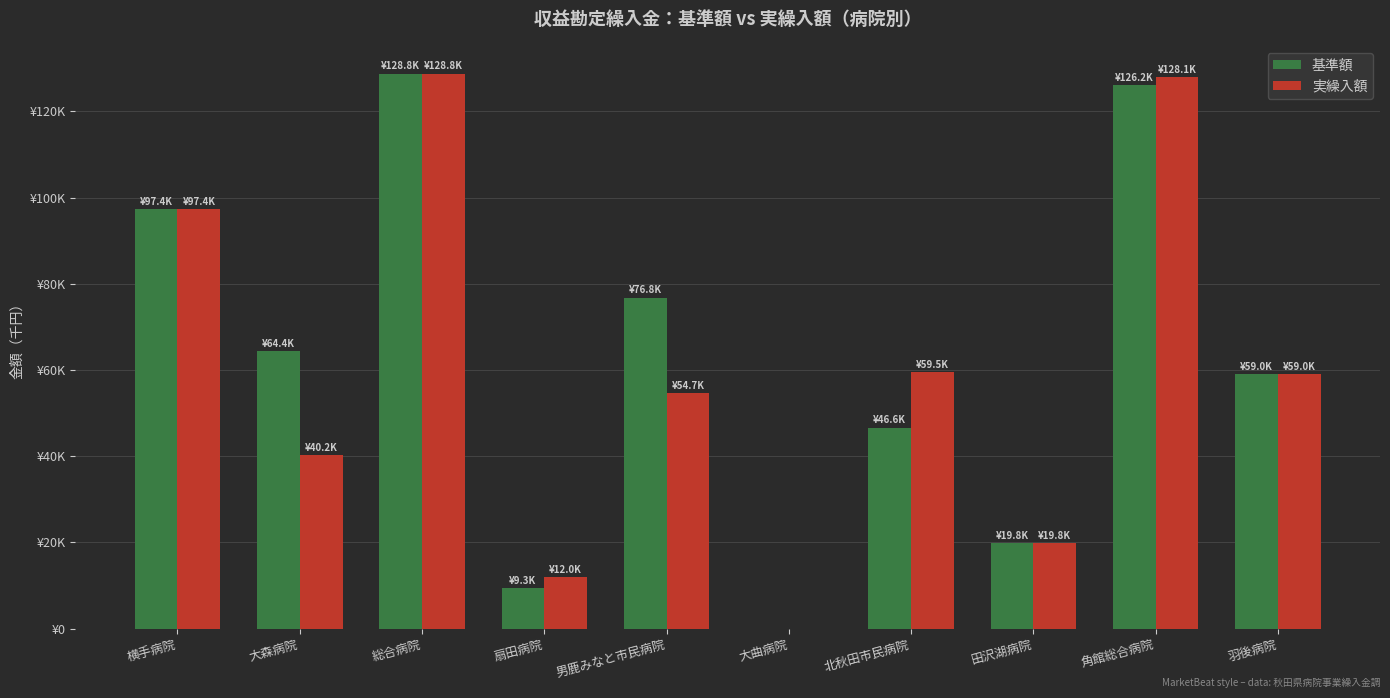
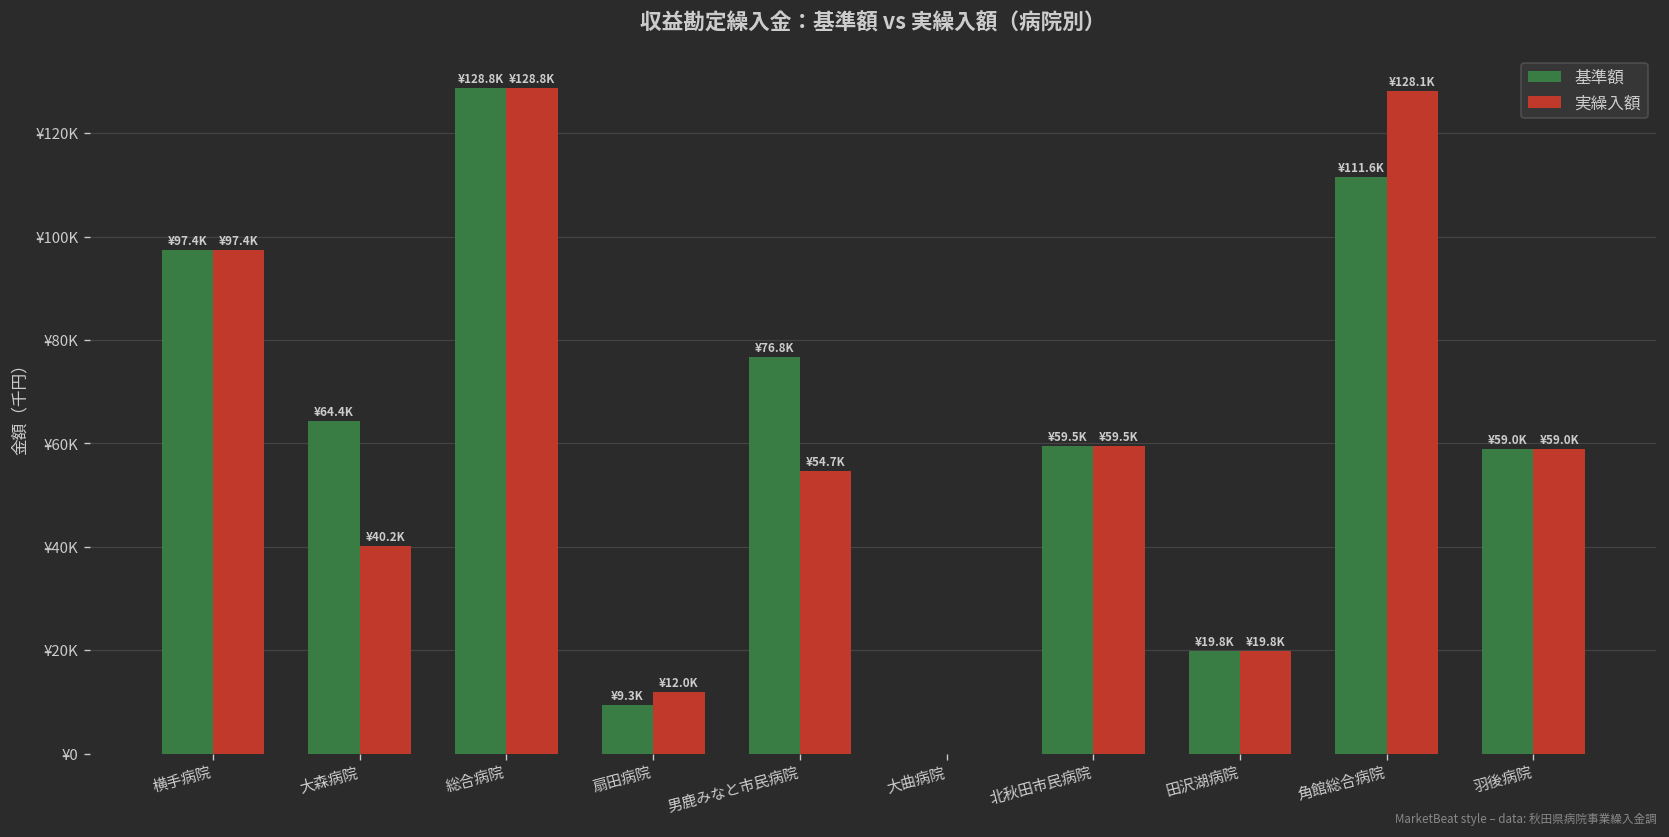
  {
    "基準額": {
      "横手病院": "¥97.4K",
      "大森病院": "¥64.4K",
      "総合病院": "¥128.8K",
      "扇田病院": "¥9.3K",
      "男鹿みなと市民病院": "¥76.8K",
-     "北秋田市民病院": "¥46.6K",
+     "北秋田市民病院": "¥59.5K",
      "田沢湖病院": "¥19.8K",
-     "角館総合病院": "¥126.2K",
+     "角館総合病院": "¥111.6K",
      "羽後病院": "¥59.0K"
    },
    "実繰入額": {
      "横手病院": "¥97.4K",
      "大森病院": "¥40.2K",
      "総合病院": "¥128.8K",
      "扇田病院": "¥12.0K",
      "男鹿みなと市民病院": "¥54.7K",
      "北秋田市民病院": "¥59.5K",
      "田沢湖病院": "¥19.8K",
      "角館総合病院": "¥128.1K",
      "羽後病院": "¥59.0K"
    }
  }
